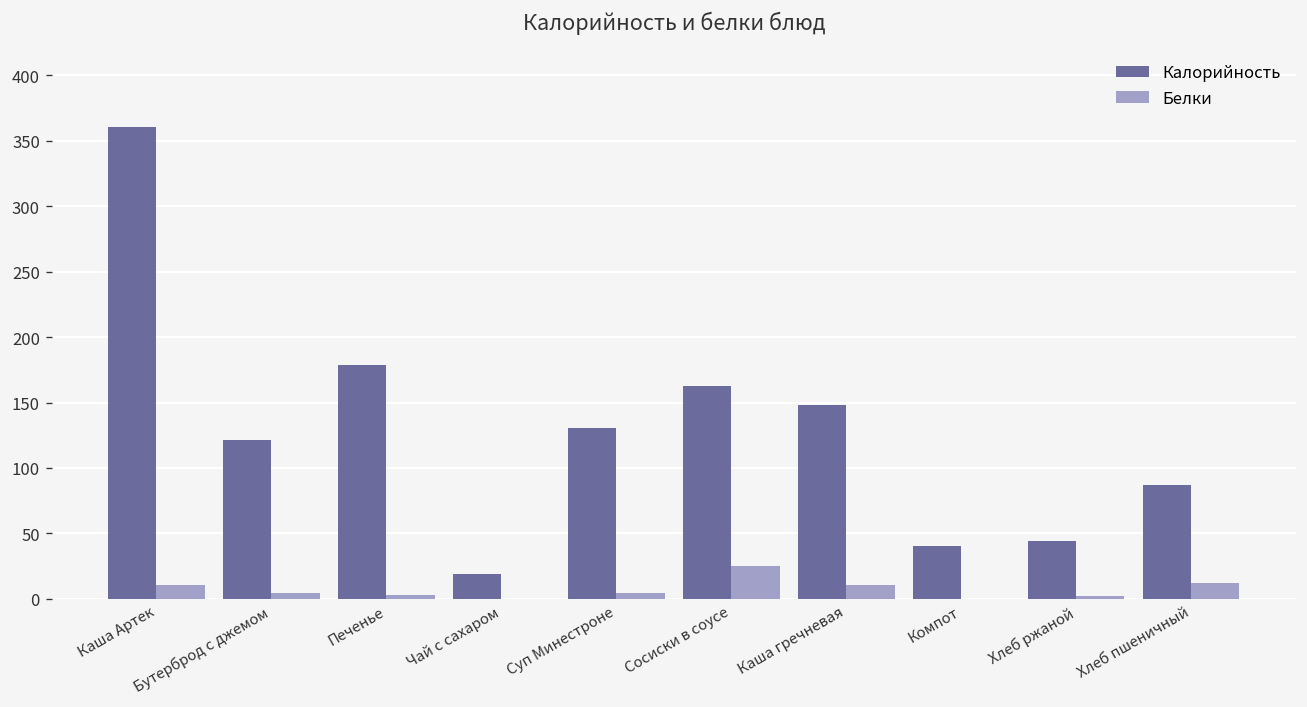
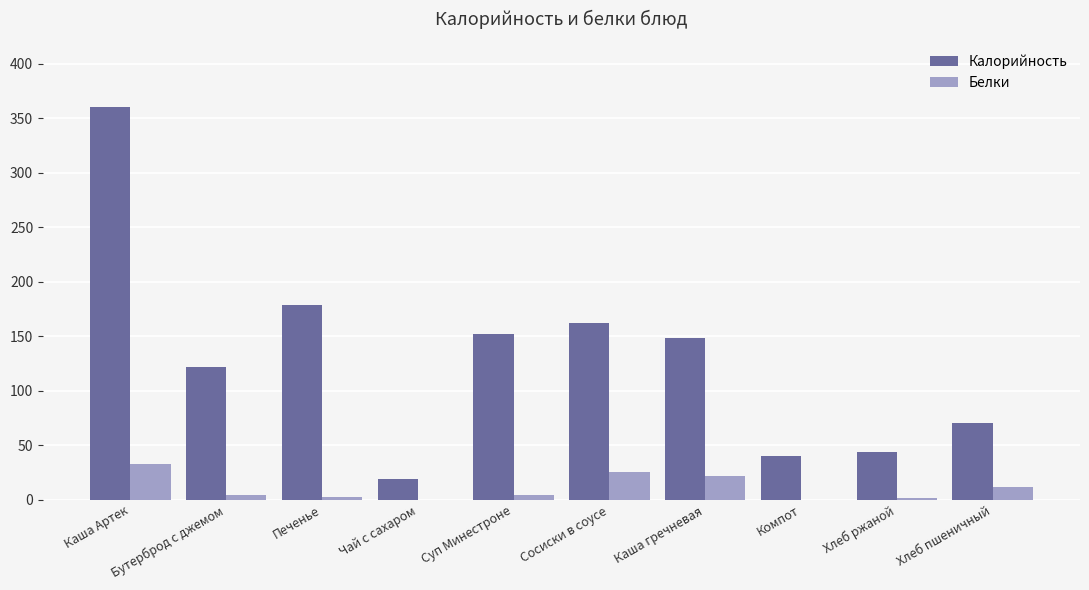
  {
    "Калорийность": {
      "Каша Артек": 361,
      "Бутерброд с джемом": 122,
      "Печенье": 179,
      "Чай с сахаром": 19,
-     "Суп Минестроне": 131,
+     "Суп Минестроне": 152,
      "Сосиски в соусе": 162,
      "Каша гречневая": 148,
      "Компот": 40,
      "Хлеб ржаной": 44,
-     "Хлеб пшеничный": 87
+     "Хлеб пшеничный": 71
    },
    "Белки": {
-     "Каша Артек": 11,
+     "Каша Артек": 33,
      "Бутерброд с джемом": 5,
      "Печенье": 3,
      "Суп Минестроне": 4,
      "Сосиски в соусе": 25,
-     "Каша гречневая": 10,
+     "Каша гречневая": 22,
      "Хлеб пшеничный": 12
    }
  }
